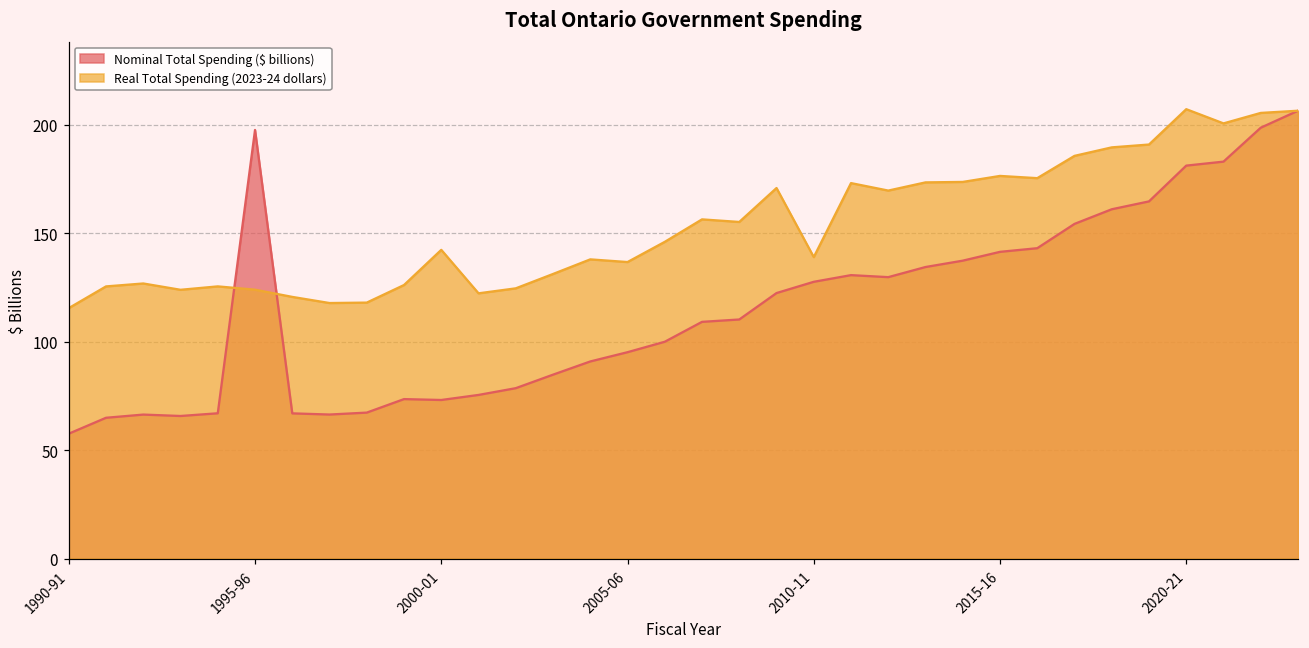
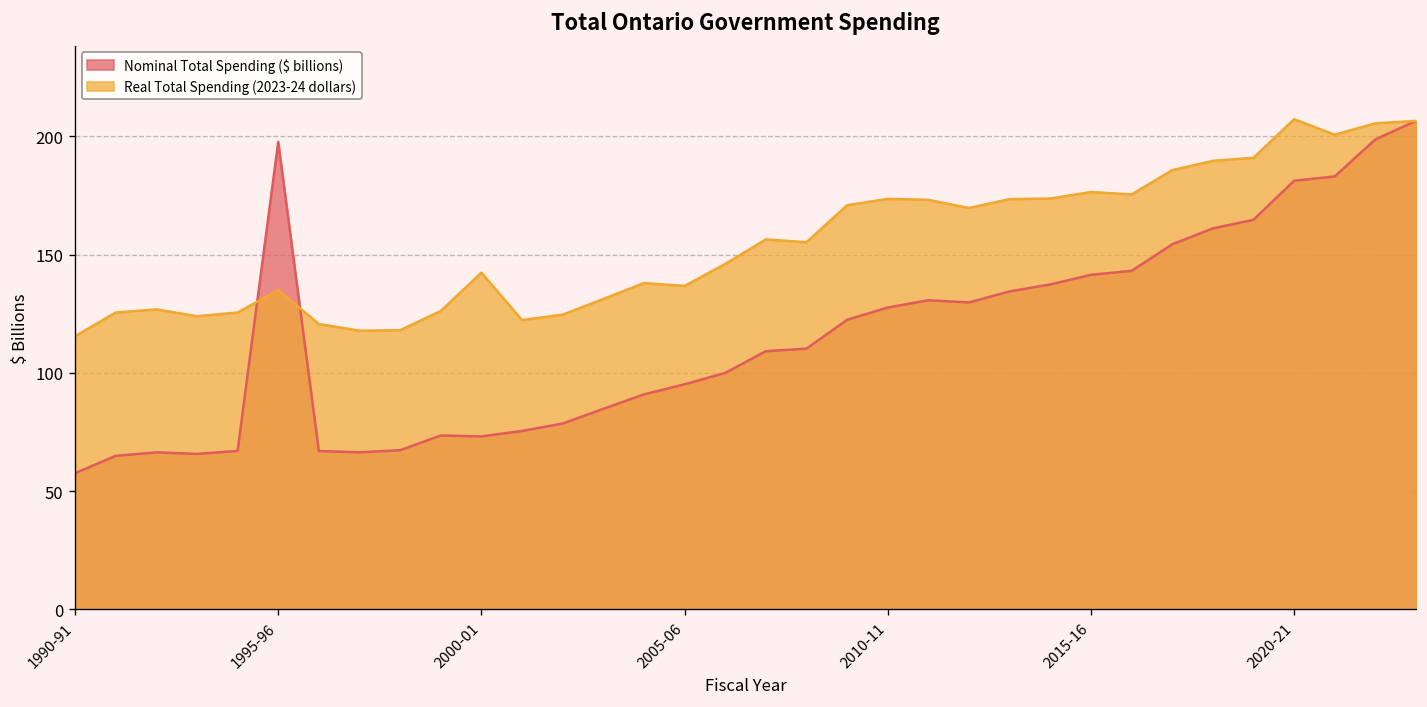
  {
    "Nominal Total Spending ($ billions)": {
      "1990-91": 58,
      "1995-96": 198,
      "2000-01": 73,
      "2005-06": 95,
      "2010-11": 128,
      "2015-16": 141,
      "2020-21": 181
    },
    "Real Total Spending (2023-24 dollars)": {
      "1990-91": 116,
-     "1995-96": 124,
+     "1995-96": 135,
      "2000-01": 142,
      "2005-06": 137,
-     "2010-11": 139,
+     "2010-11": 174,
      "2015-16": 177,
      "2020-21": 207
    }
  }
